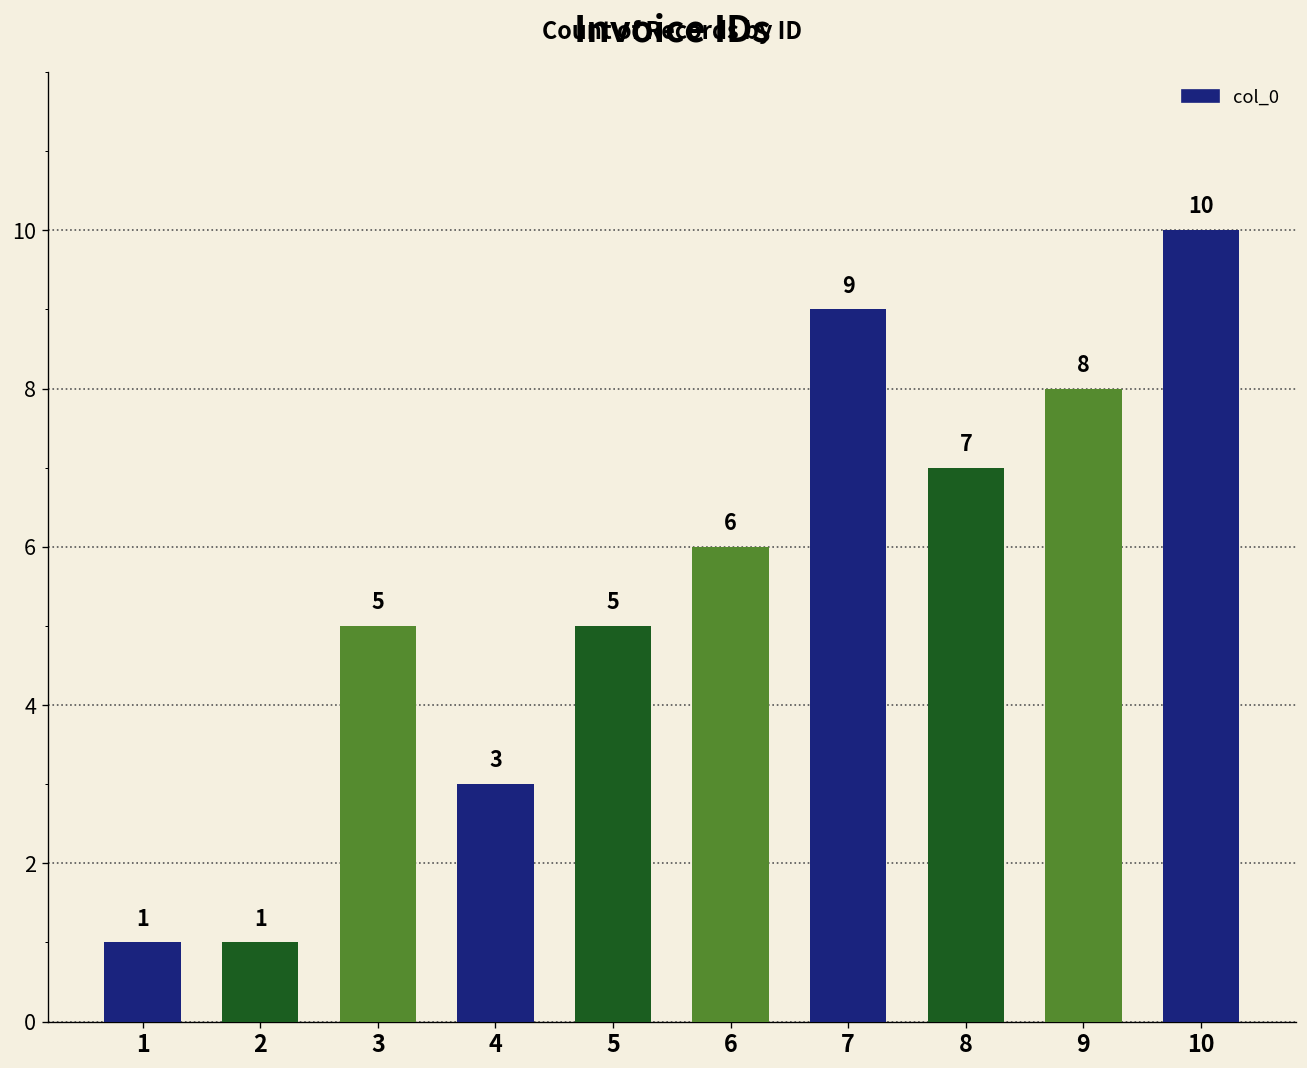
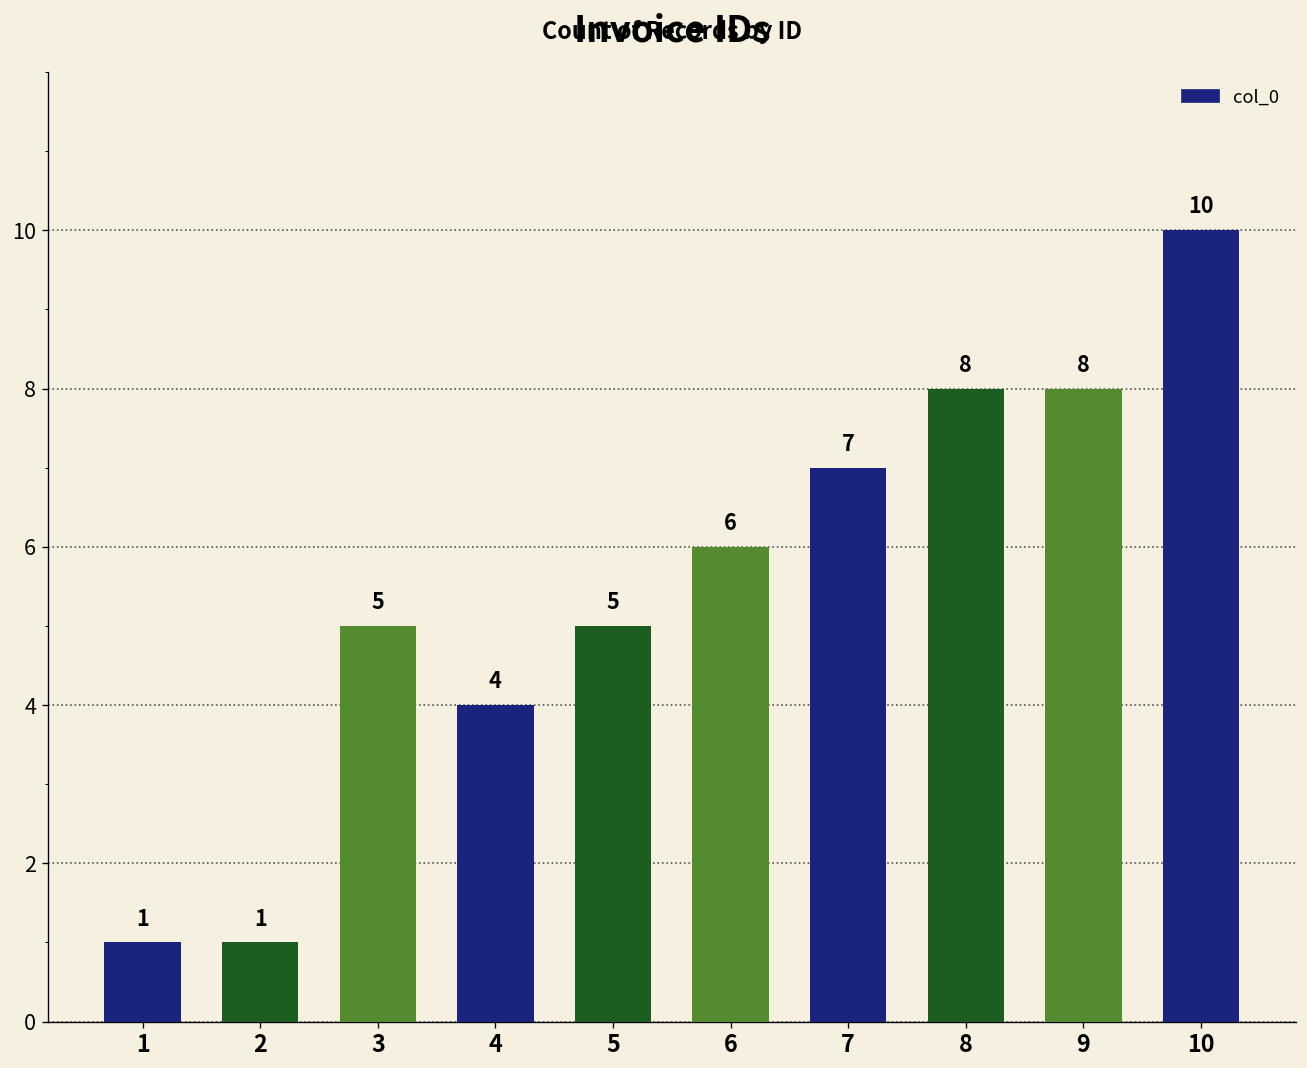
  {
    "1": 1,
    "2": 1,
    "3": 5,
-   "4": 3,
+   "4": 4,
    "5": 5,
    "6": 6,
-   "7": 9,
-   "8": 7,
+   "7": 7,
+   "8": 8,
    "9": 8,
    "10": 10
  }
